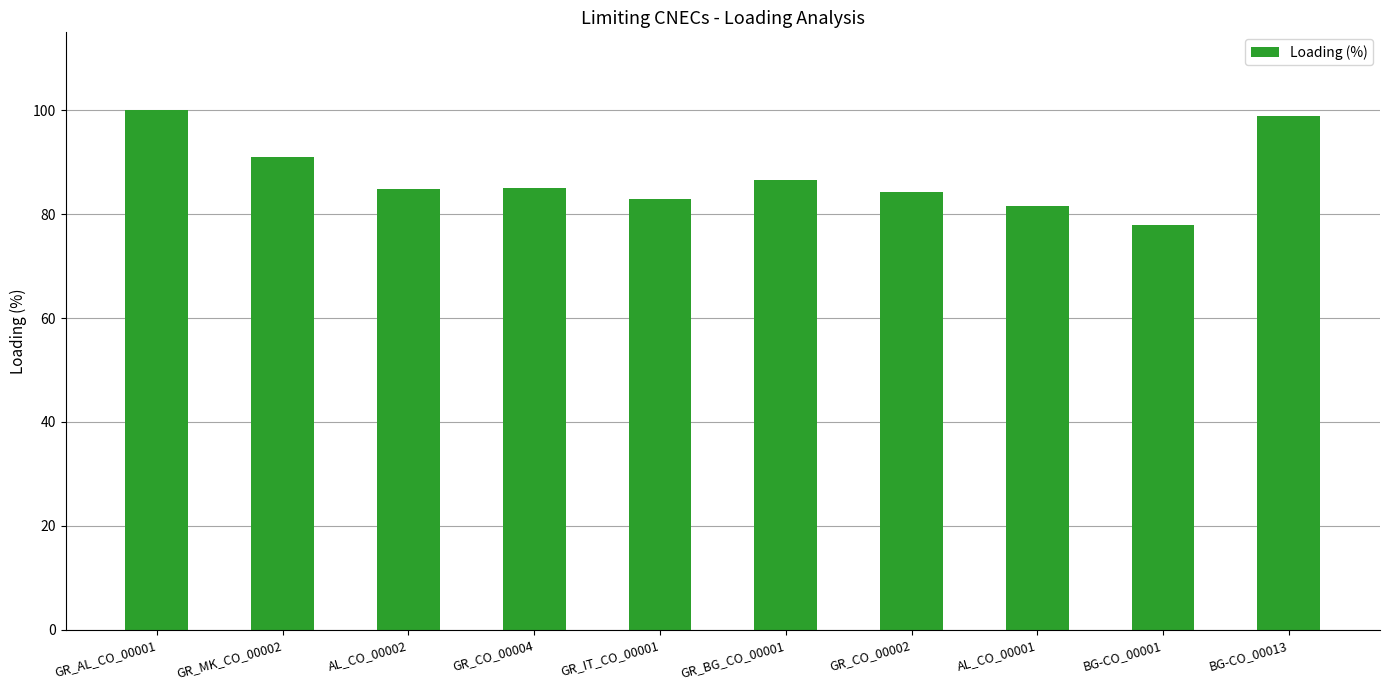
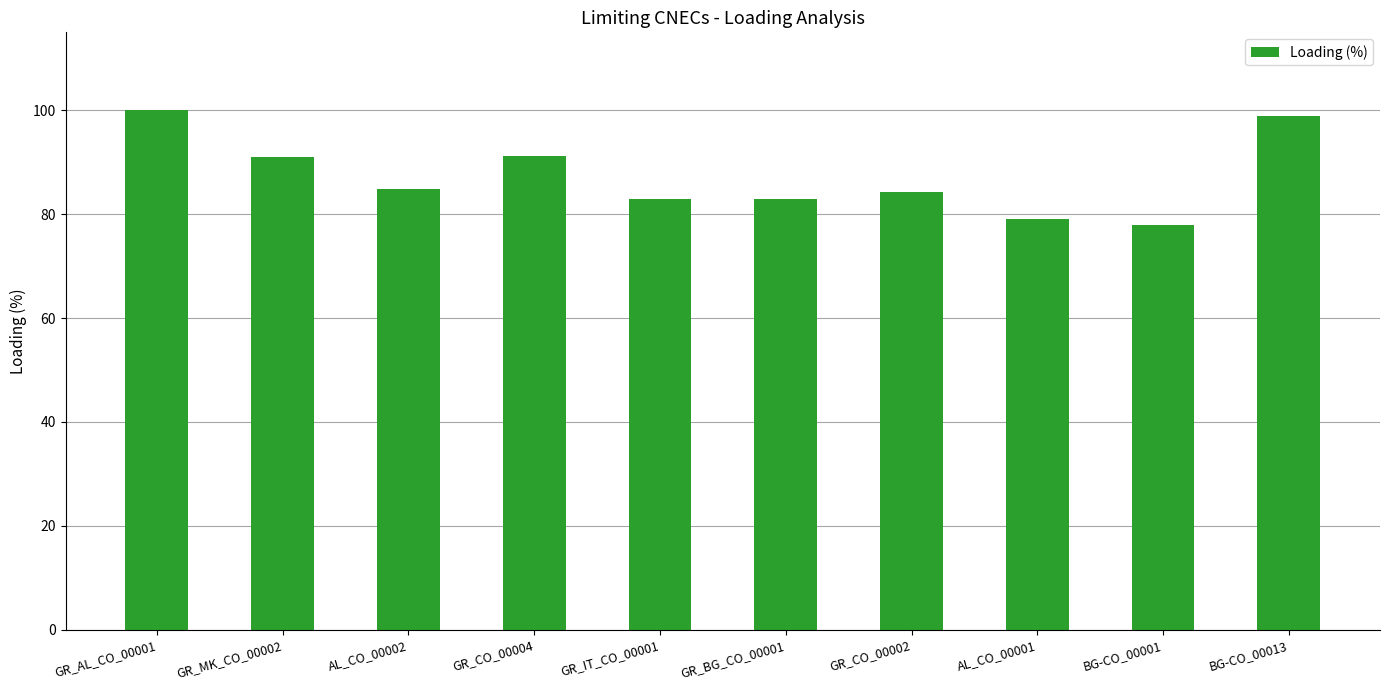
  {
    "GR_AL_CO_00001": 100,
    "GR_MK_CO_00002": 91,
    "AL_CO_00002": 85,
-   "GR_CO_00004": 85,
+   "GR_CO_00004": 91,
    "GR_IT_CO_00001": 83,
-   "GR_BG_CO_00001": 87,
+   "GR_BG_CO_00001": 83,
    "GR_CO_00002": 84,
-   "AL_CO_00001": 82,
+   "AL_CO_00001": 79,
    "BG-CO_00001": 78,
    "BG-CO_00013": 99
  }
